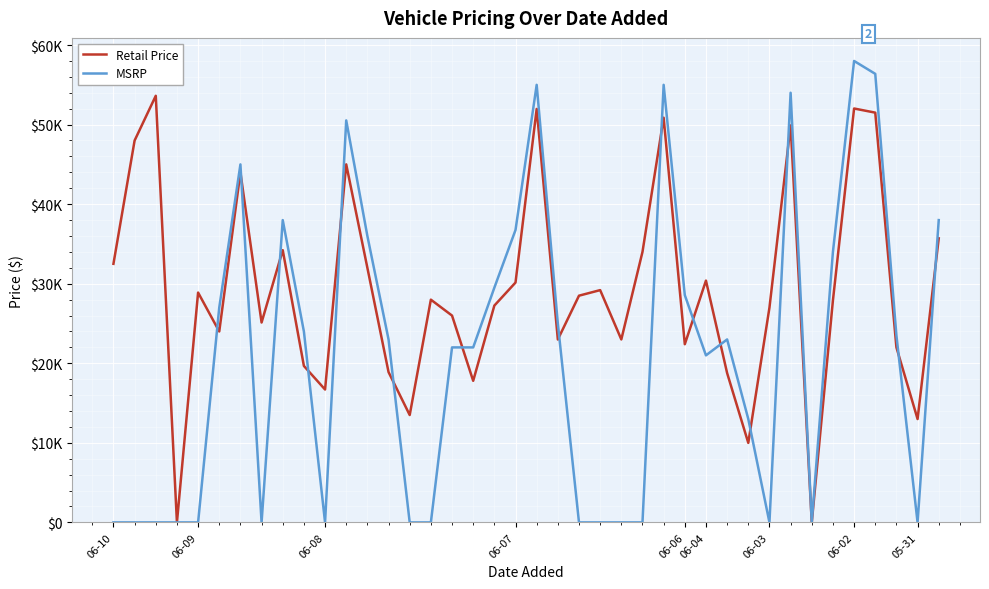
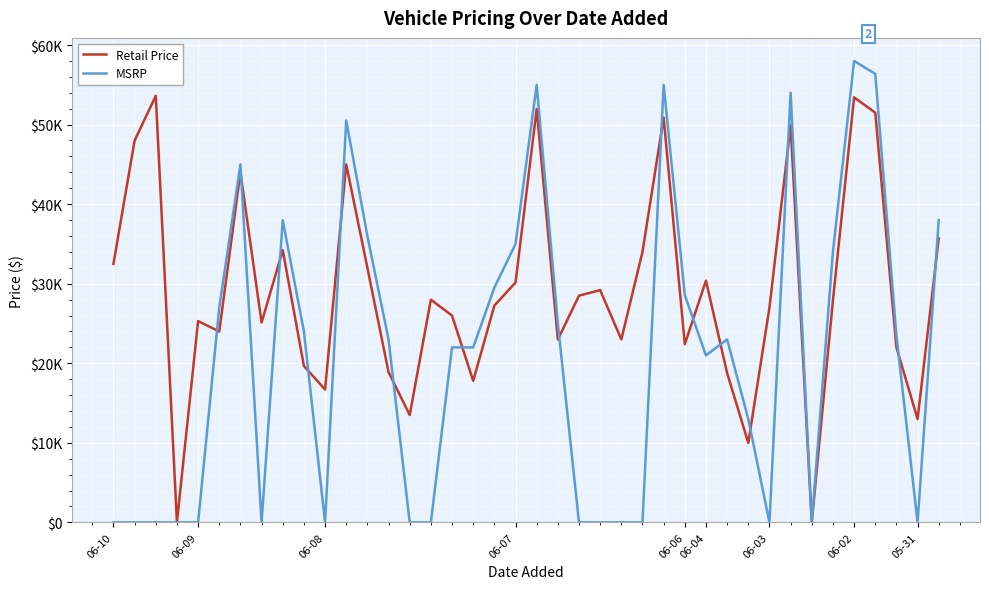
  {
    "Retail Price": {
      "06-10": "$33000",
-     "06-09": "$29000",
+     "06-09": "$25000",
      "06-08": "$17000",
      "06-07": "$30000",
      "06-06": "$22000",
      "06-04": "$30000",
      "06-03": "$27000",
-     "06-02": "$52000",
+     "06-02": "$53000",
      "05-31": "$13000"
    },
    "MSRP": {
      "06-10": "$0",
      "06-09": "$0",
      "06-08": "$0",
-     "06-07": "$37000",
+     "06-07": "$35000",
      "06-06": "$29000",
      "06-04": "$21000",
      "06-03": "$0",
      "05-31": "$0"
    }
  }
